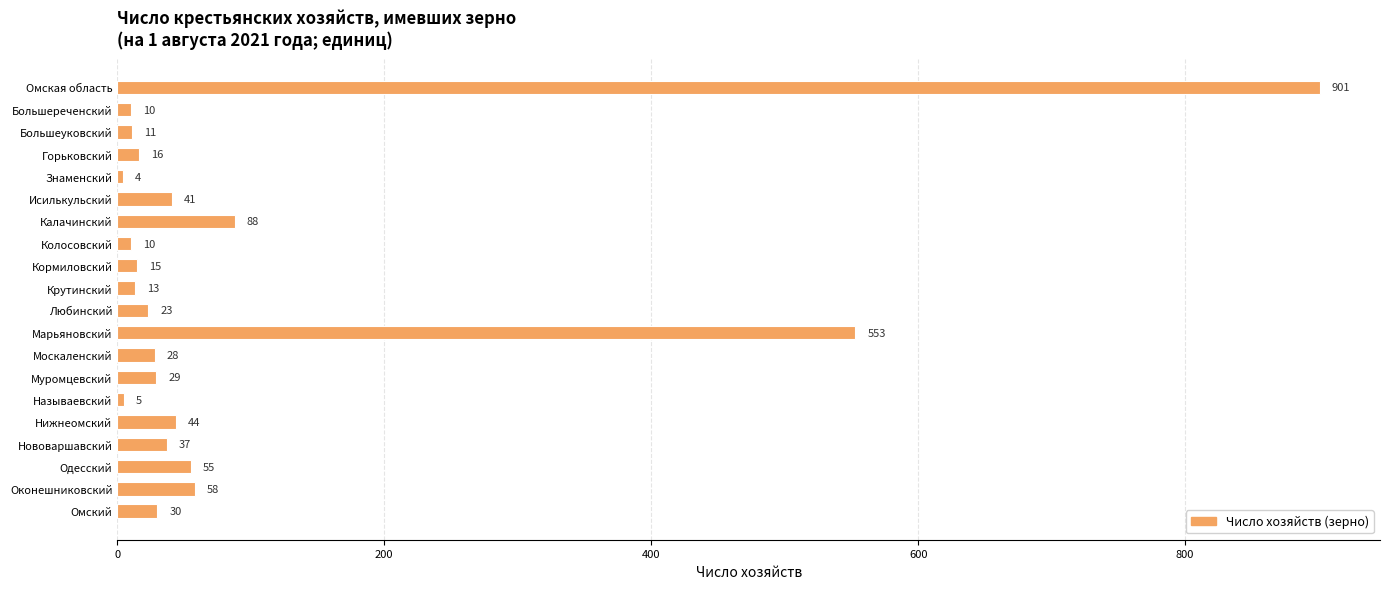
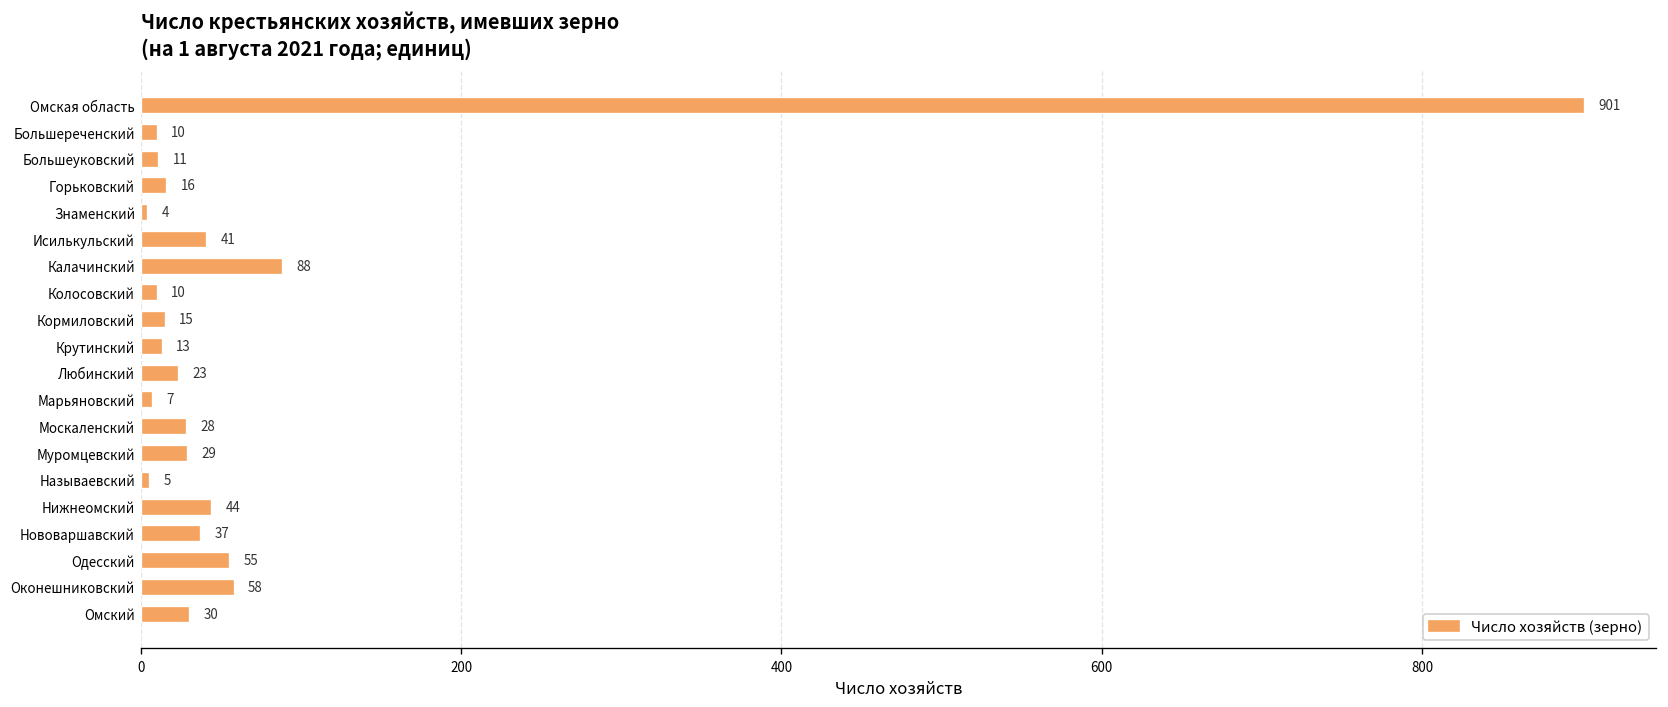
  {
    "Омская область": 901,
    "Большереченский": 10,
    "Большеуковский": 11,
    "Горьковский": 16,
    "Знаменский": 4,
    "Исилькульский": 41,
    "Калачинский": 88,
    "Колосовский": 10,
    "Кормиловский": 15,
    "Крутинский": 13,
    "Любинский": 23,
-   "Марьяновский": 553,
+   "Марьяновский": 7,
    "Москаленский": 28,
    "Муромцевский": 29,
    "Называевский": 5,
    "Нижнеомский": 44,
    "Нововаршавский": 37,
    "Одесский": 55,
    "Оконешниковский": 58,
    "Омский": 30
  }
